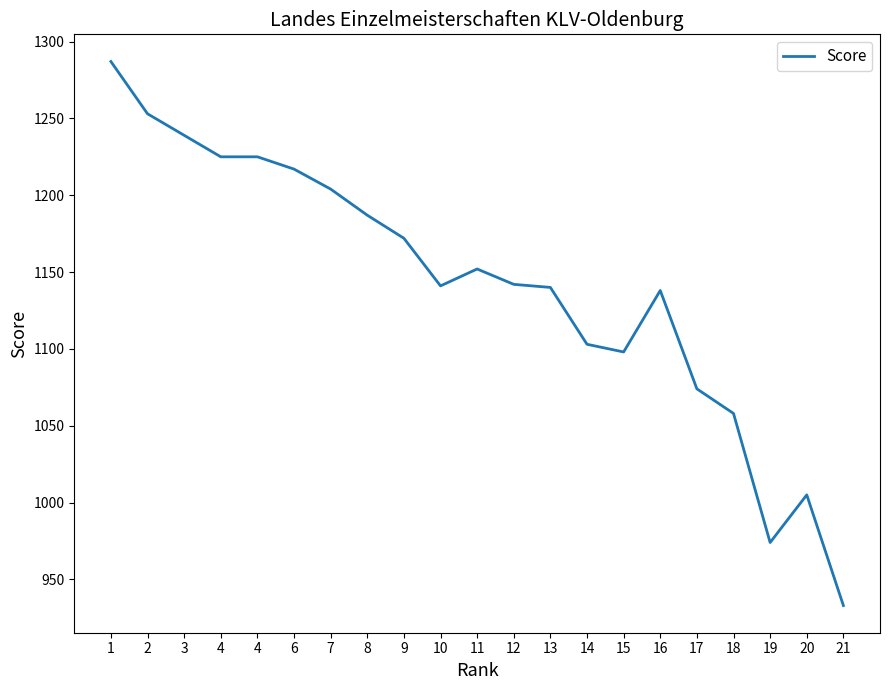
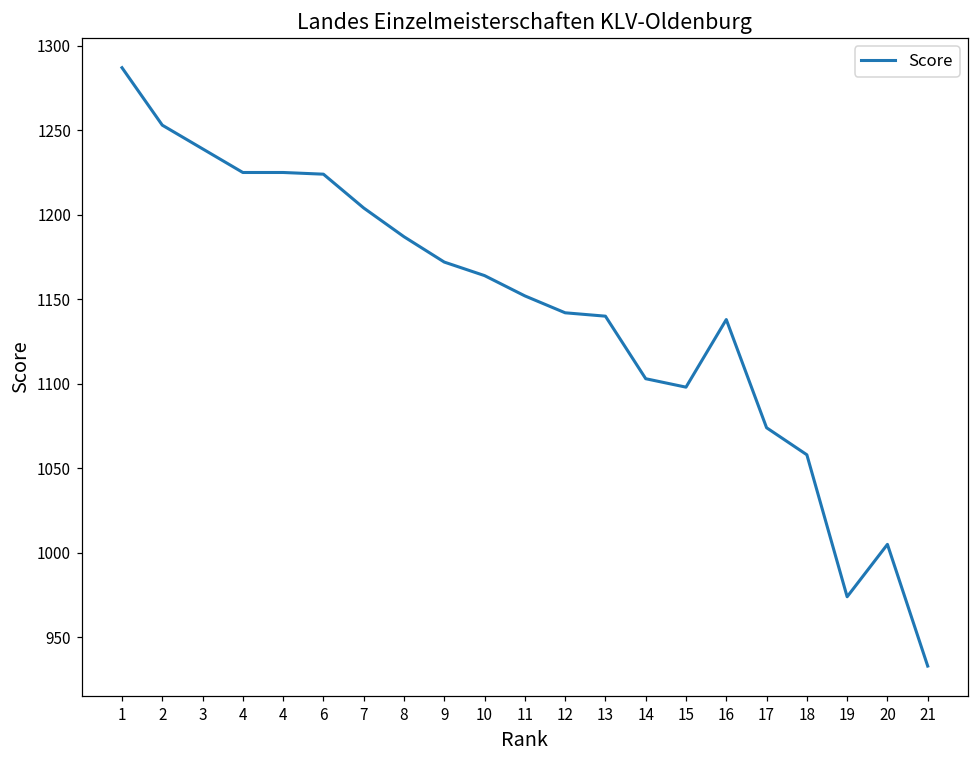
  {
    "1": 1287,
    "2": 1253,
    "3": 1239,
-   "6": 1217,
+   "6": 1224,
    "7": 1204,
    "8": 1187,
    "9": 1172,
-   "10": 1141,
+   "10": 1164,
    "11": 1152,
    "12": 1142,
    "13": 1140,
    "14": 1103,
    "15": 1098,
    "16": 1138,
    "17": 1074,
    "18": 1058,
    "19": 974,
    "20": 1005,
    "21": 933
  }
